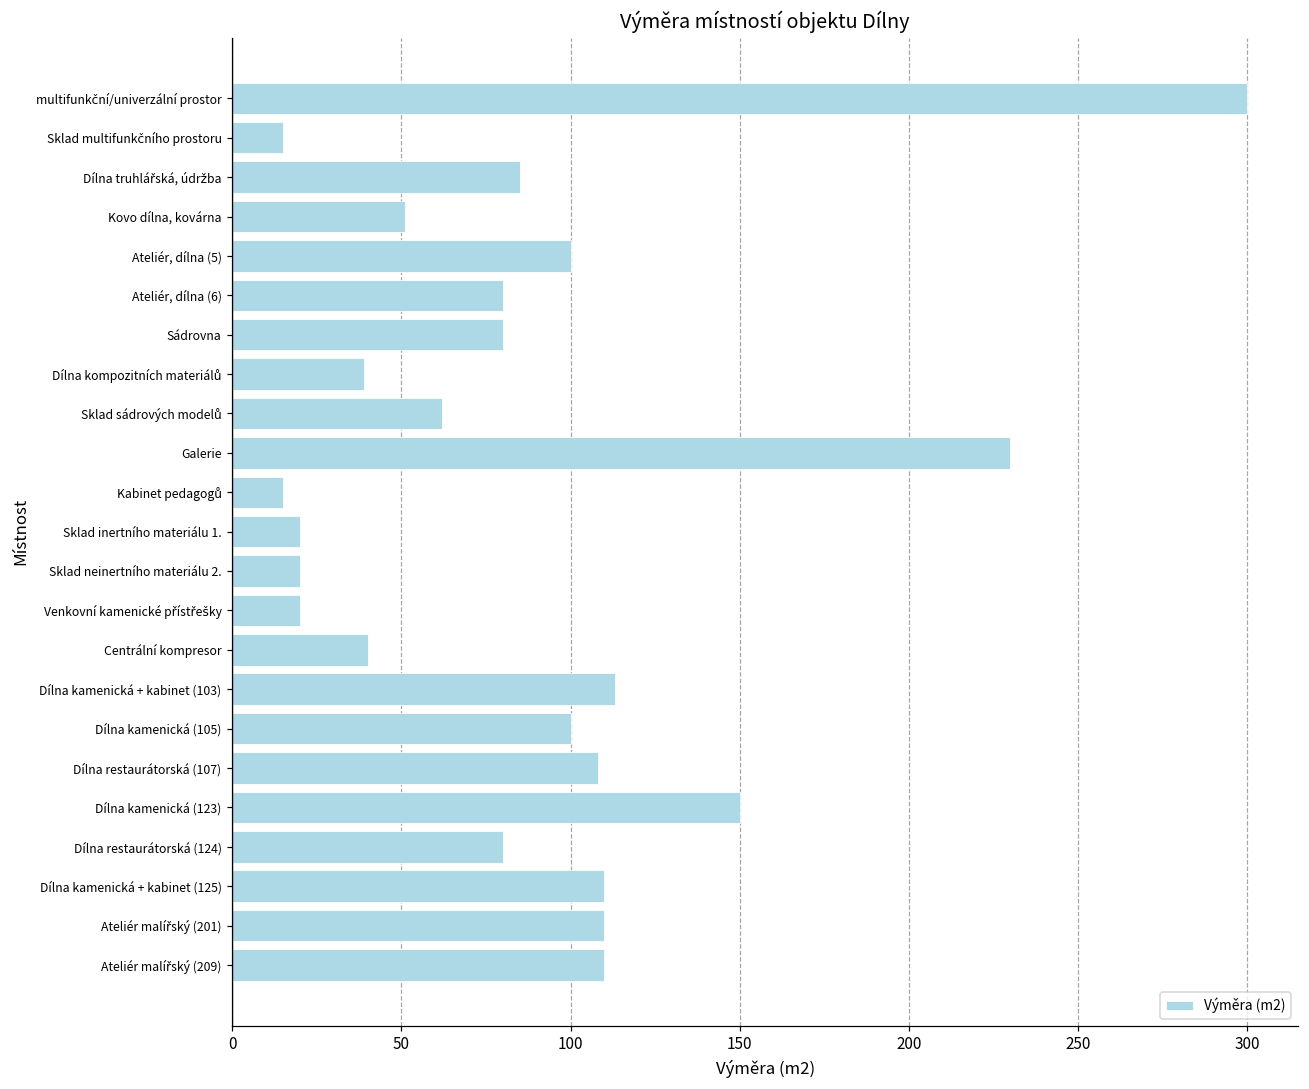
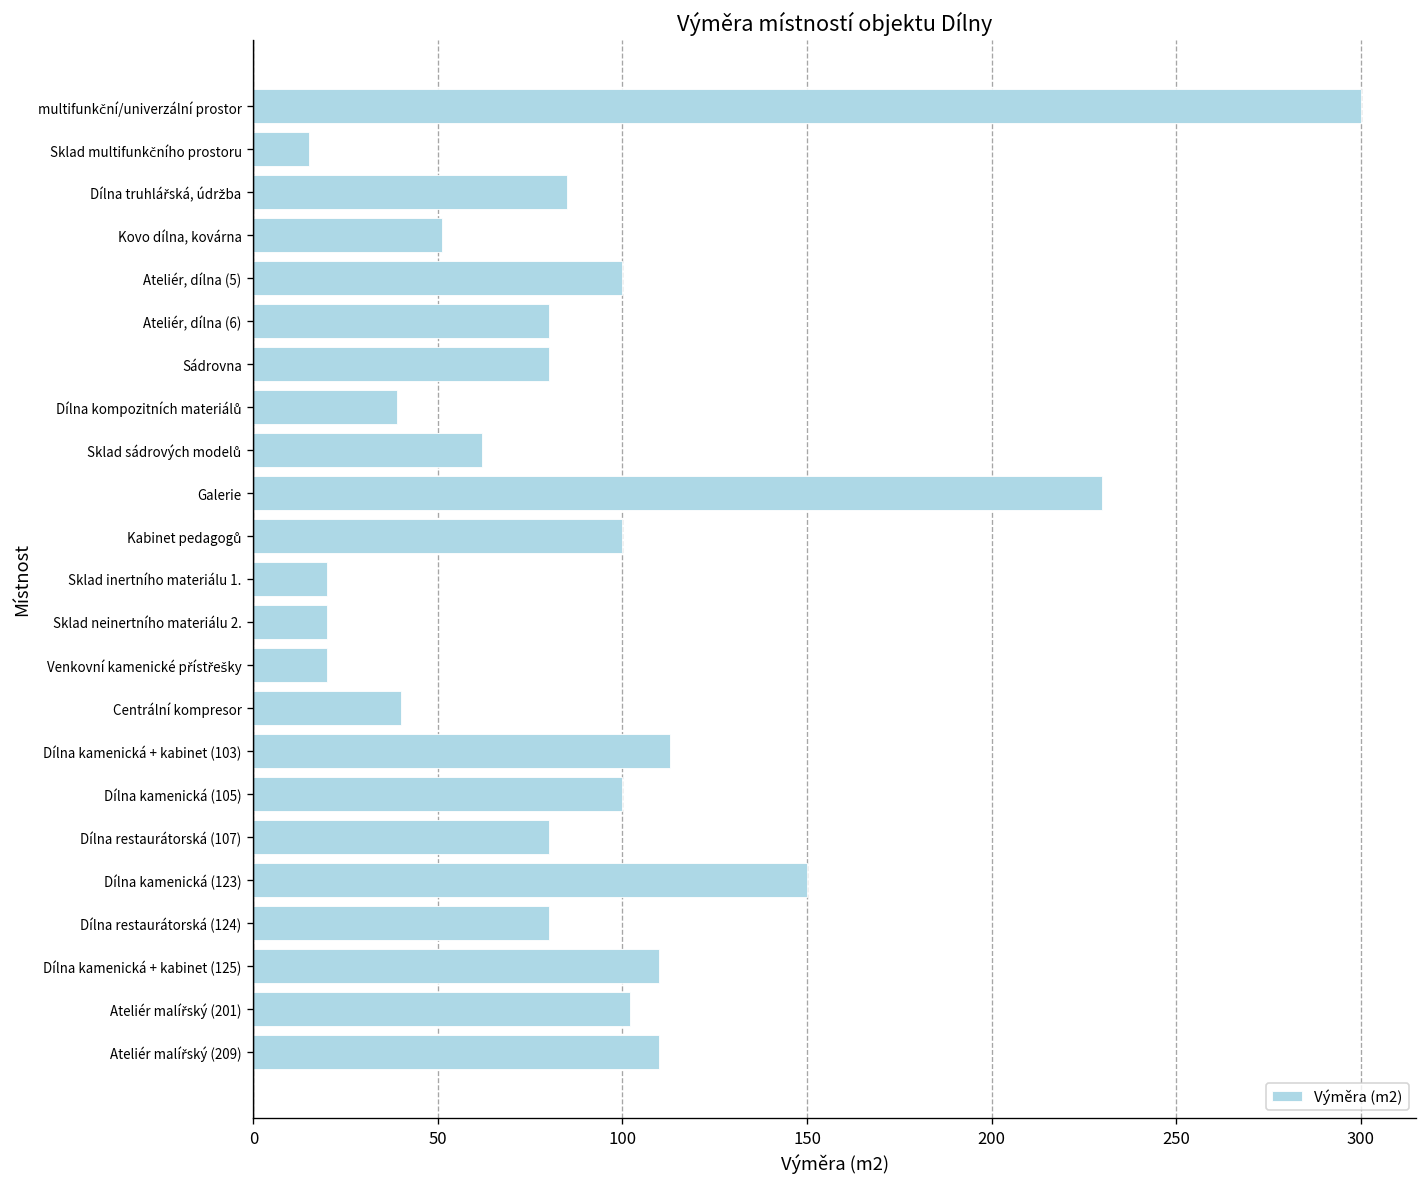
  {
    "multifunkční/univerzální prostor": 300,
    "Sklad multifunkčního prostoru": 15,
    "Dílna truhlářská, údržba": 85,
    "Kovo dílna, kovárna": 51,
    "Ateliér, dílna (5)": 100,
    "Ateliér, dílna (6)": 80,
    "Sádrovna": 80,
    "Dílna kompozitních materiálů": 39,
    "Sklad sádrových modelů": 62,
    "Galerie": 230,
-   "Kabinet pedagogů": 15,
+   "Kabinet pedagogů": 100,
    "Sklad inertního materiálu 1.": 20,
    "Sklad neinertního materiálu 2.": 20,
    "Venkovní kamenické přístřešky": 20,
    "Centrální kompresor": 40,
    "Dílna kamenická + kabinet (103)": 113,
    "Dílna kamenická (105)": 100,
-   "Dílna restaurátorská (107)": 108,
+   "Dílna restaurátorská (107)": 80,
    "Dílna kamenická (123)": 150,
    "Dílna restaurátorská (124)": 80,
    "Dílna kamenická + kabinet (125)": 110,
-   "Ateliér malířský (201)": 110,
+   "Ateliér malířský (201)": 102,
    "Ateliér malířský (209)": 110
  }
